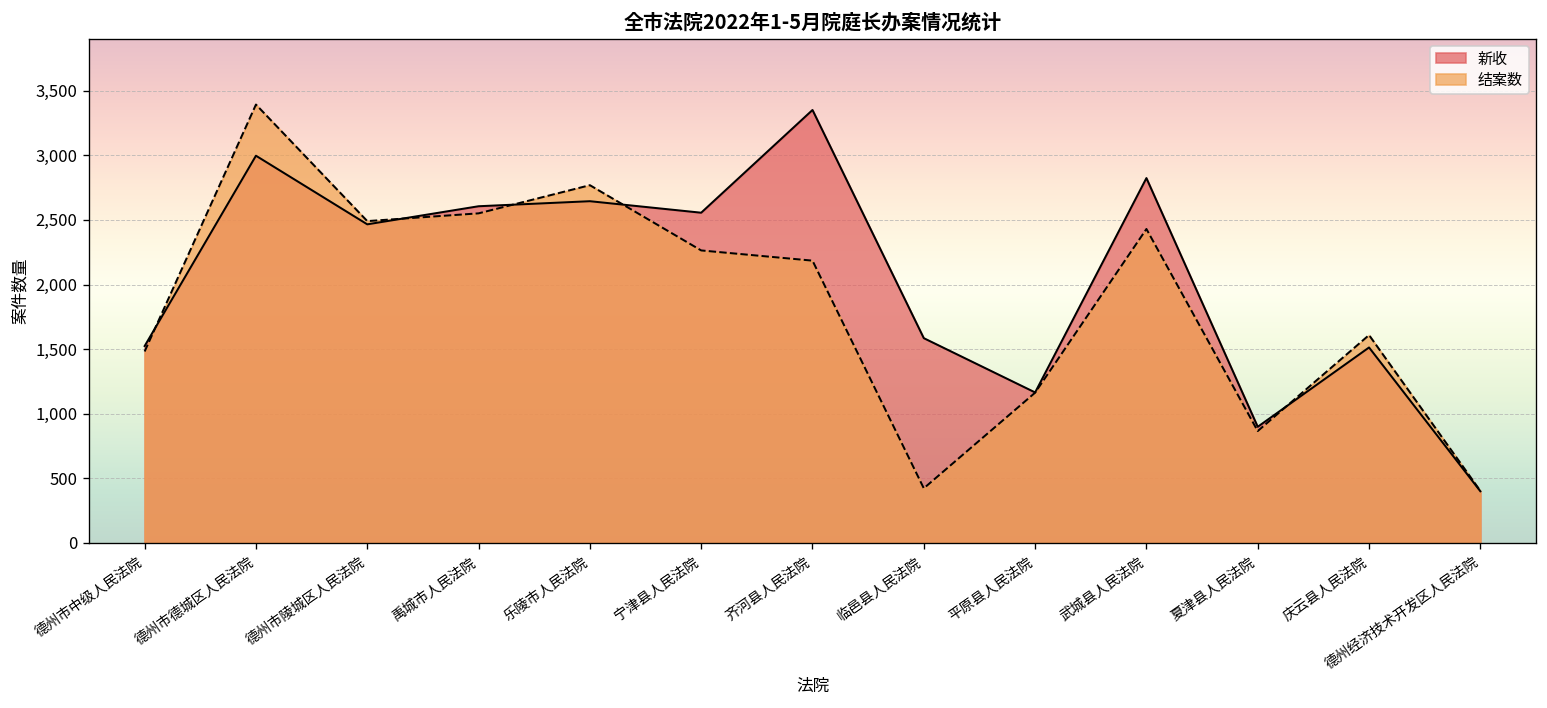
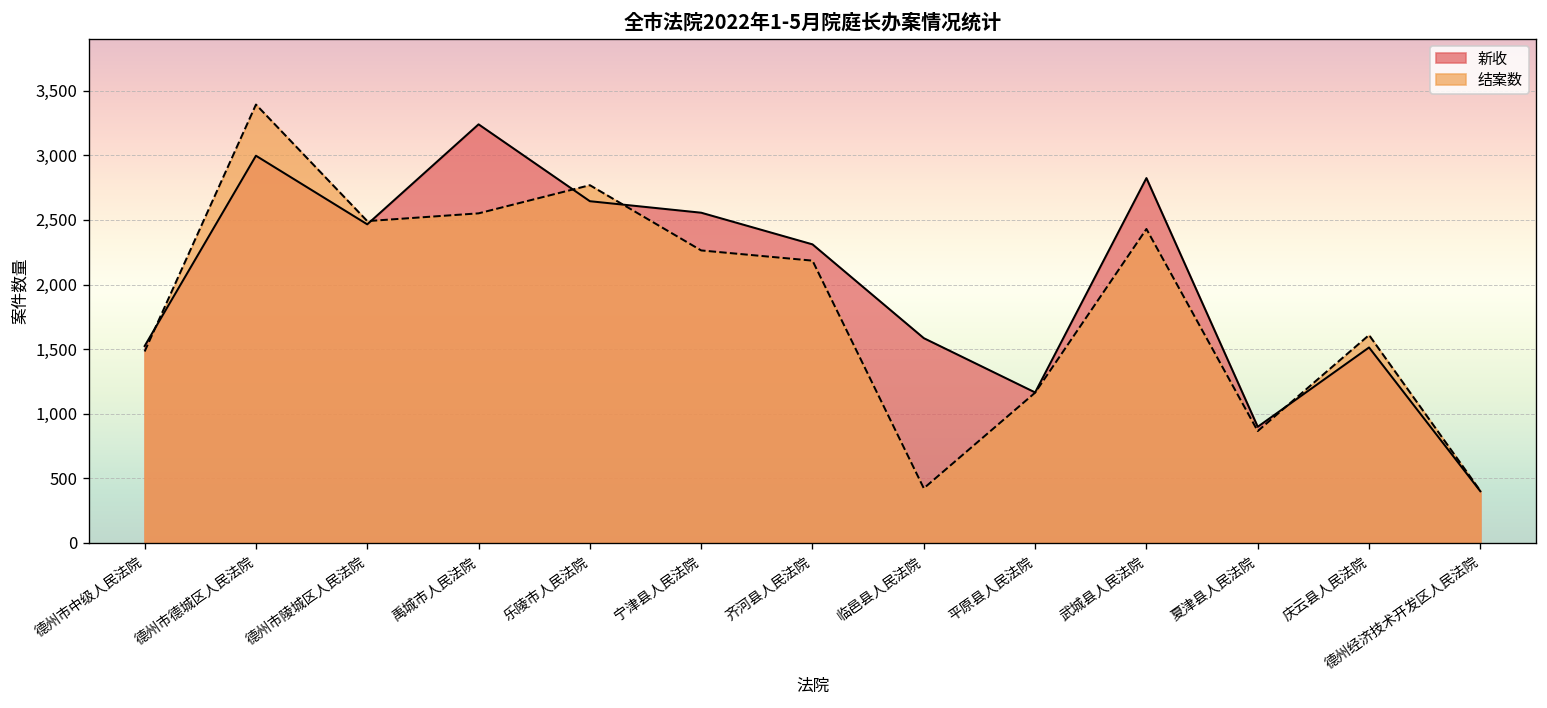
  {
    "新收": {
      "德州市中级人民法院": "1,520",
      "德州市德城区人民法院": "3,000",
      "德州市陵城区人民法院": "2,470",
-     "禹城市人民法院": "2,610",
+     "禹城市人民法院": "3,240",
      "乐陵市人民法院": "2,650",
      "宁津县人民法院": "2,560",
-     "齐河县人民法院": "3,350",
+     "齐河县人民法院": "2,310",
      "临邑县人民法院": "1,590",
      "武城县人民法院": "2,820",
      "夏津县人民法院": "900",
      "庆云县人民法院": "1,510"
    },
    "结案数": {
      "德州市中级人民法院": "1,480",
      "德州市德城区人民法院": "3,390",
      "德州市陵城区人民法院": "2,490",
      "禹城市人民法院": "2,550",
      "乐陵市人民法院": "2,770",
      "宁津县人民法院": "2,260",
      "齐河县人民法院": "2,190",
      "临邑县人民法院": "420",
      "武城县人民法院": "2,430",
      "夏津县人民法院": "870",
      "庆云县人民法院": "1,610"
    }
  }
